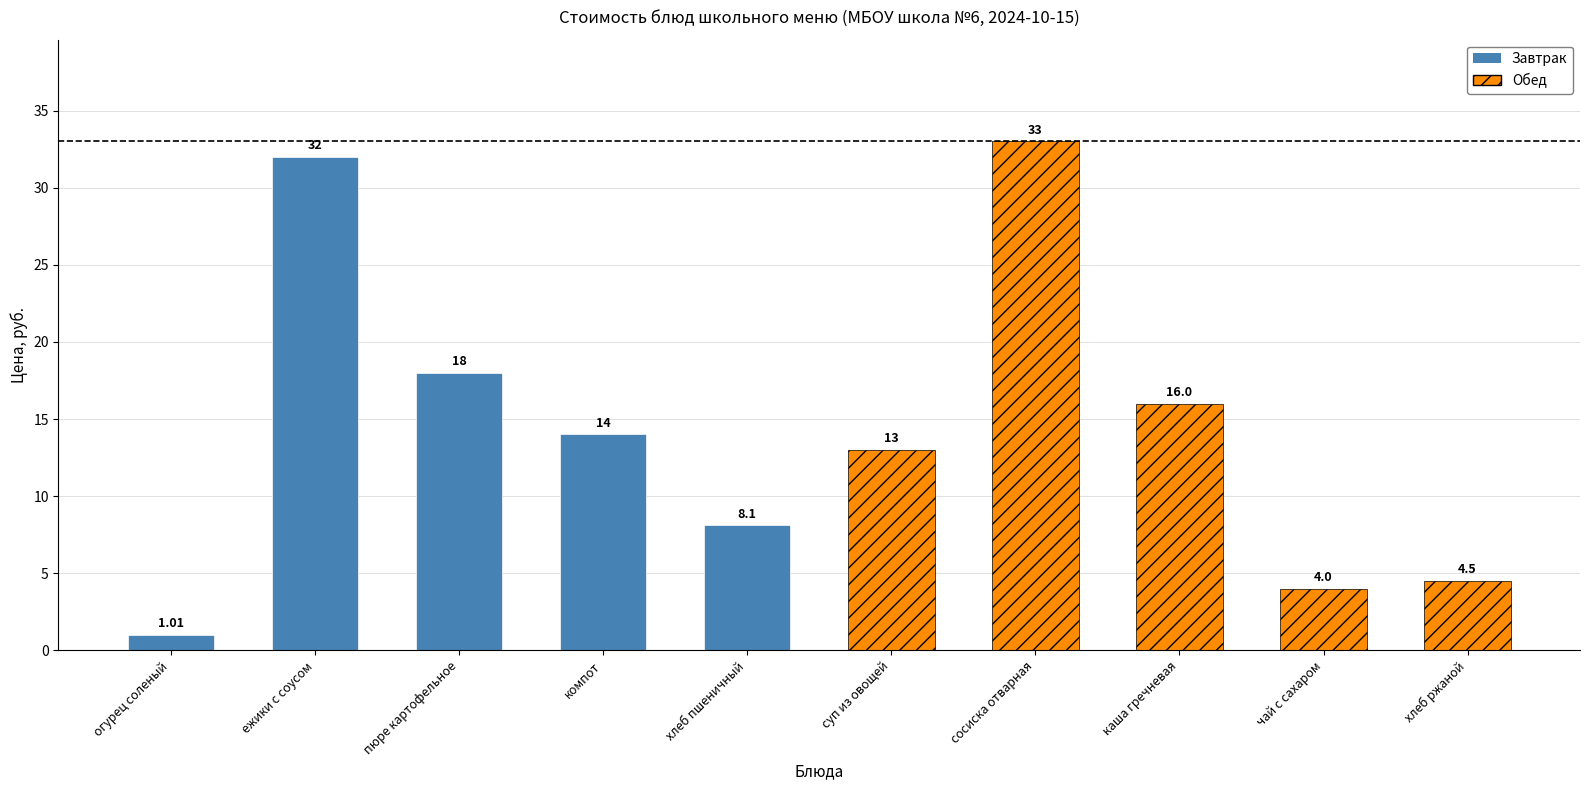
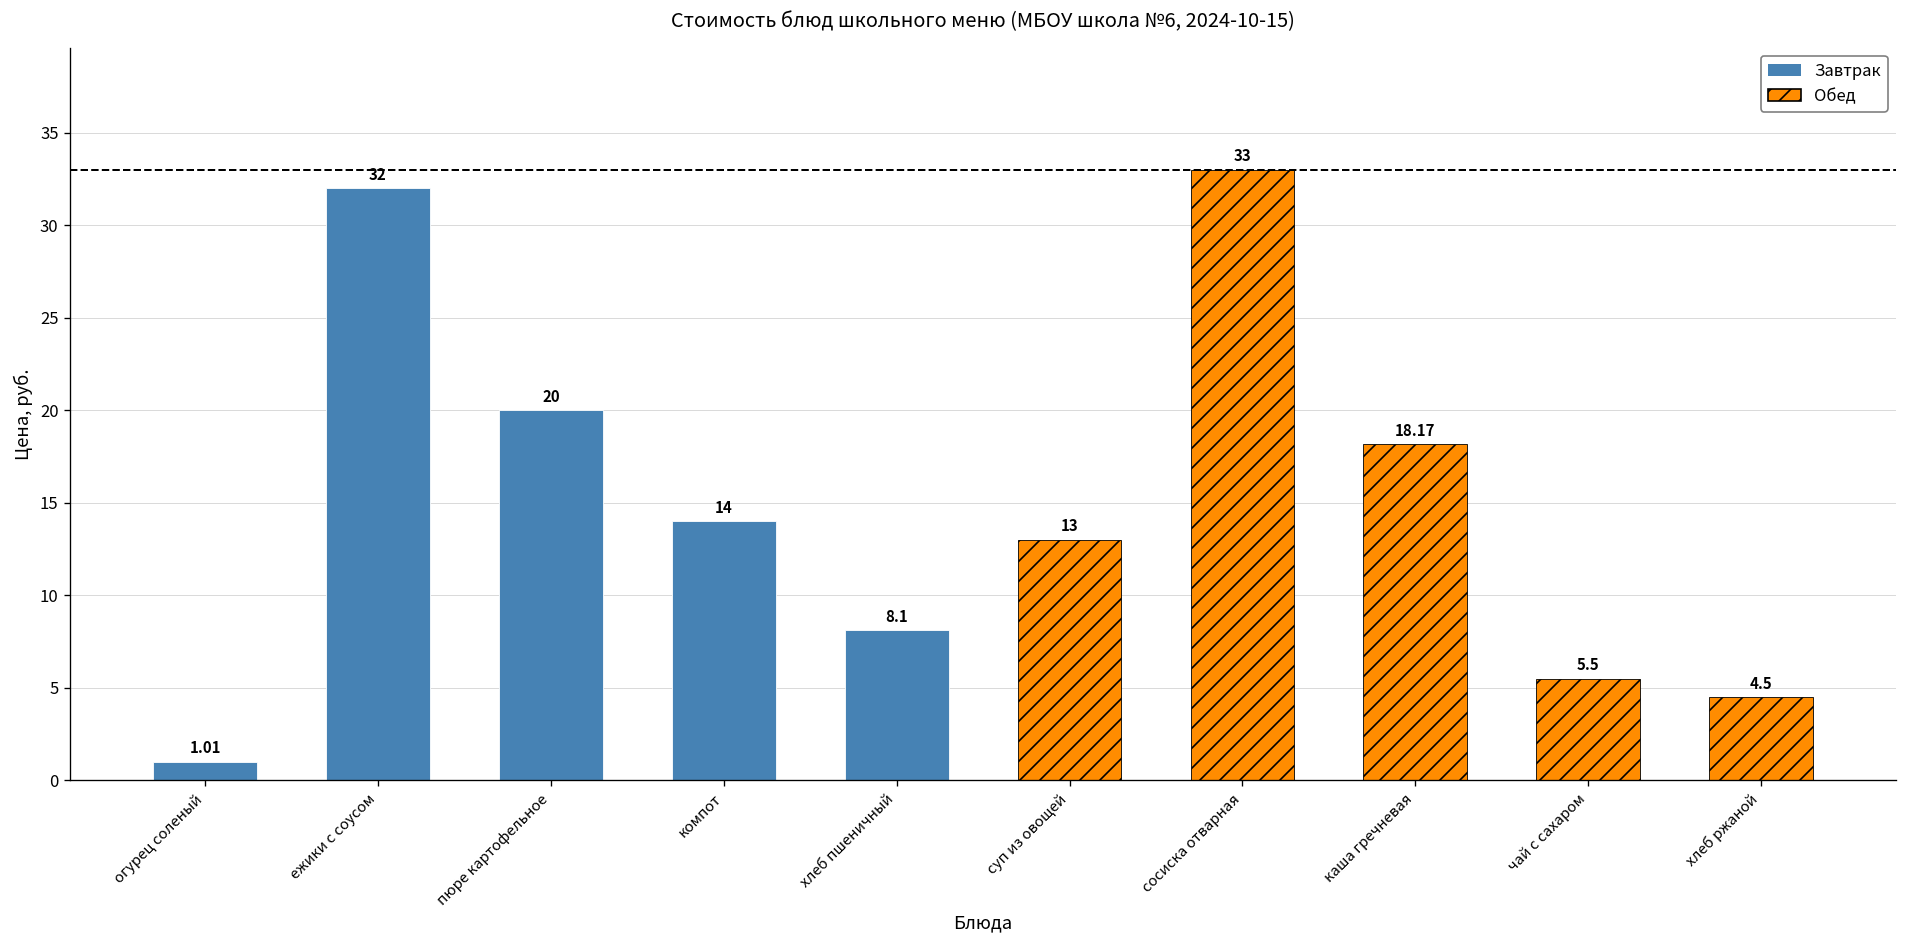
  {
    "огурец соленый": 1.01,
    "ежики с соусом": 32,
-   "пюре картофельное": 18,
+   "пюре картофельное": 20,
    "компот": 14,
    "хлеб пшеничный": 8.1,
    "суп из овощей": 13,
    "сосиска отварная": 33,
-   "каша гречневая": 16.0,
-   "чай с сахаром": 4.0,
+   "каша гречневая": 18.17,
+   "чай с сахаром": 5.5,
    "хлеб ржаной": 4.5
  }
